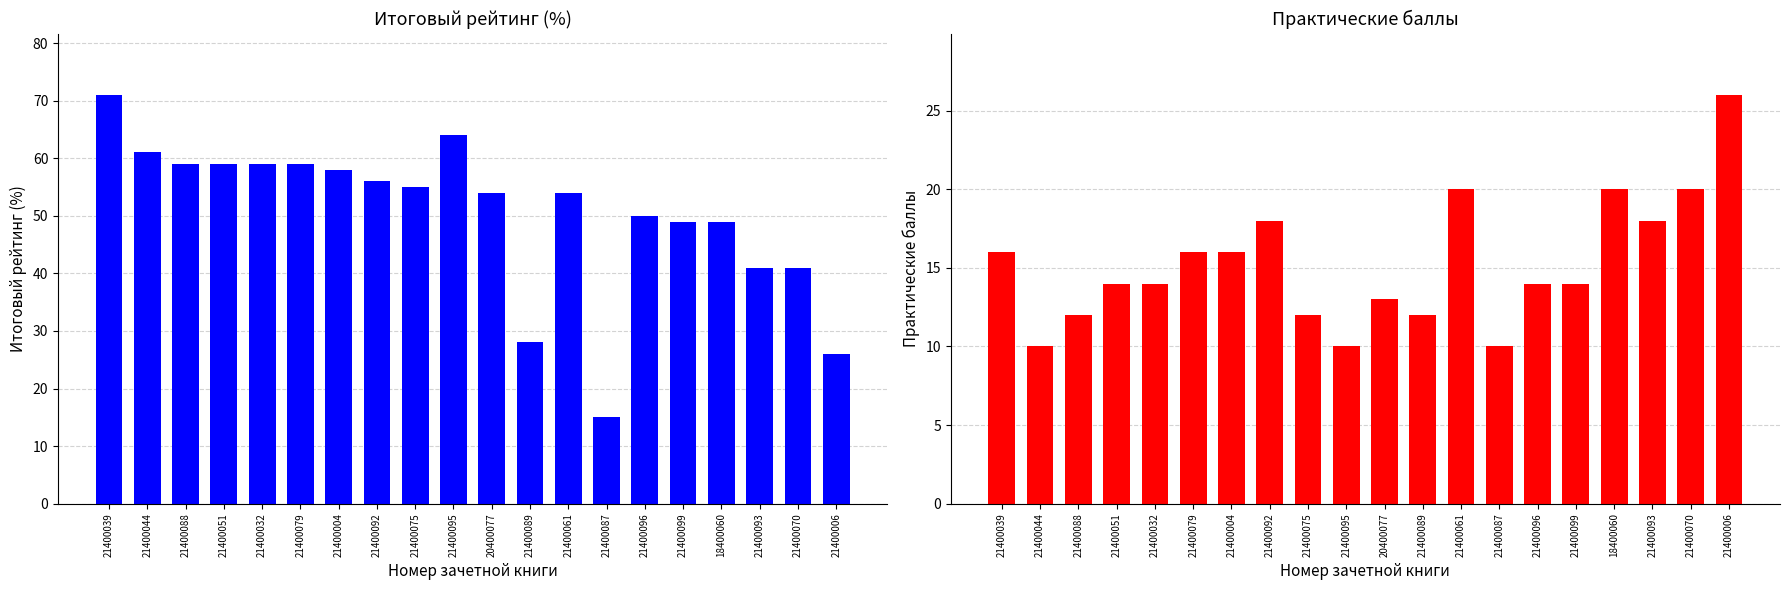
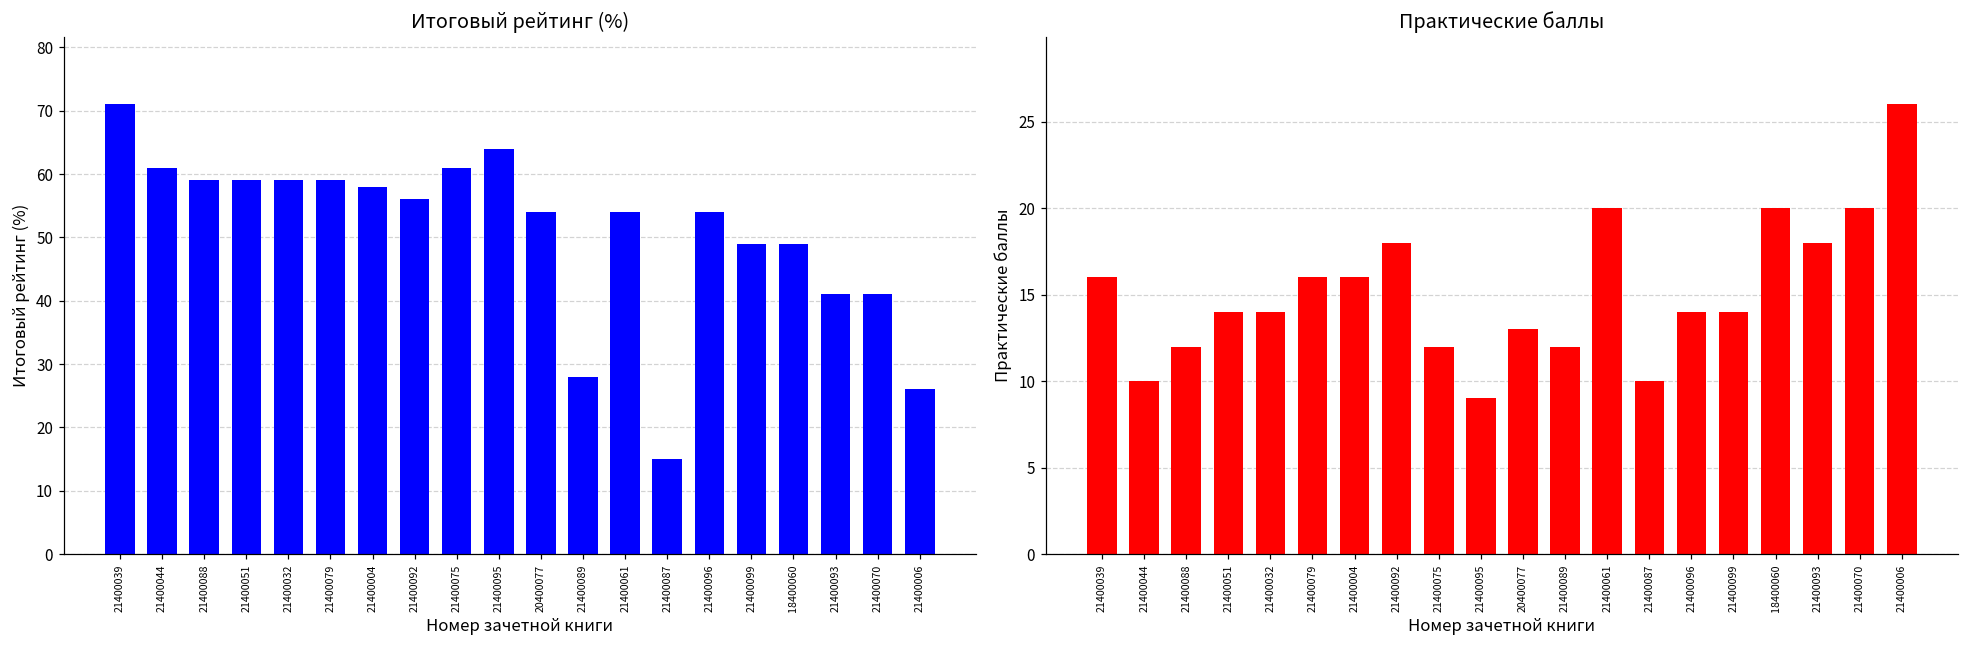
  {
    "Итоговый рейтинг (%)": {
      "21400039": 71,
      "21400044": 61,
      "21400088": 59,
      "21400051": 59,
      "21400032": 59,
      "21400079": 59,
      "21400004": 58,
      "21400092": 56,
-     "21400075": 55,
+     "21400075": 61,
      "21400095": 64,
      "20400077": 54,
      "21400089": 28,
      "21400061": 54,
      "21400087": 15,
-     "21400096": 50,
+     "21400096": 54,
      "21400099": 49,
      "18400060": 49,
      "21400093": 41,
      "21400070": 41,
      "21400006": 26
    },
    "Практические баллы": {
      "21400039": 16,
      "21400044": 10,
      "21400088": 12,
      "21400051": 14,
      "21400032": 14,
      "21400079": 16,
      "21400004": 16,
      "21400092": 18,
      "21400075": 12,
-     "21400095": 10,
+     "21400095": 9,
      "20400077": 13,
      "21400089": 12,
      "21400061": 20,
      "21400087": 10,
      "21400096": 14,
      "21400099": 14,
      "18400060": 20,
      "21400093": 18,
      "21400070": 20,
      "21400006": 26
    }
  }
